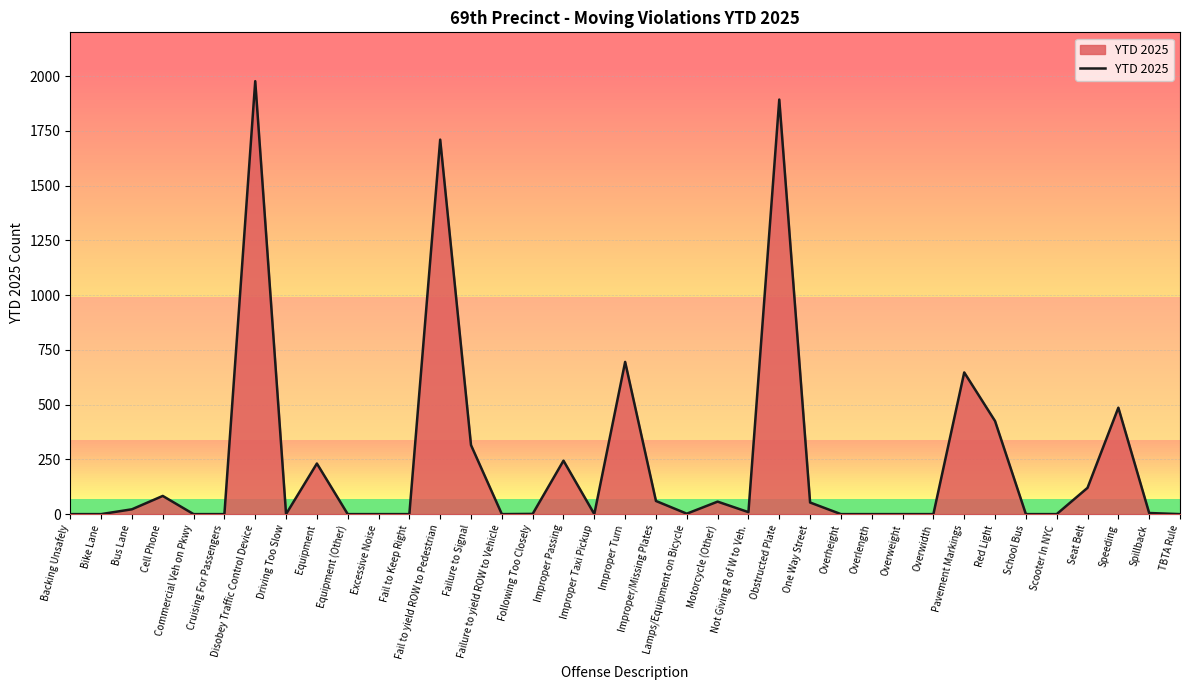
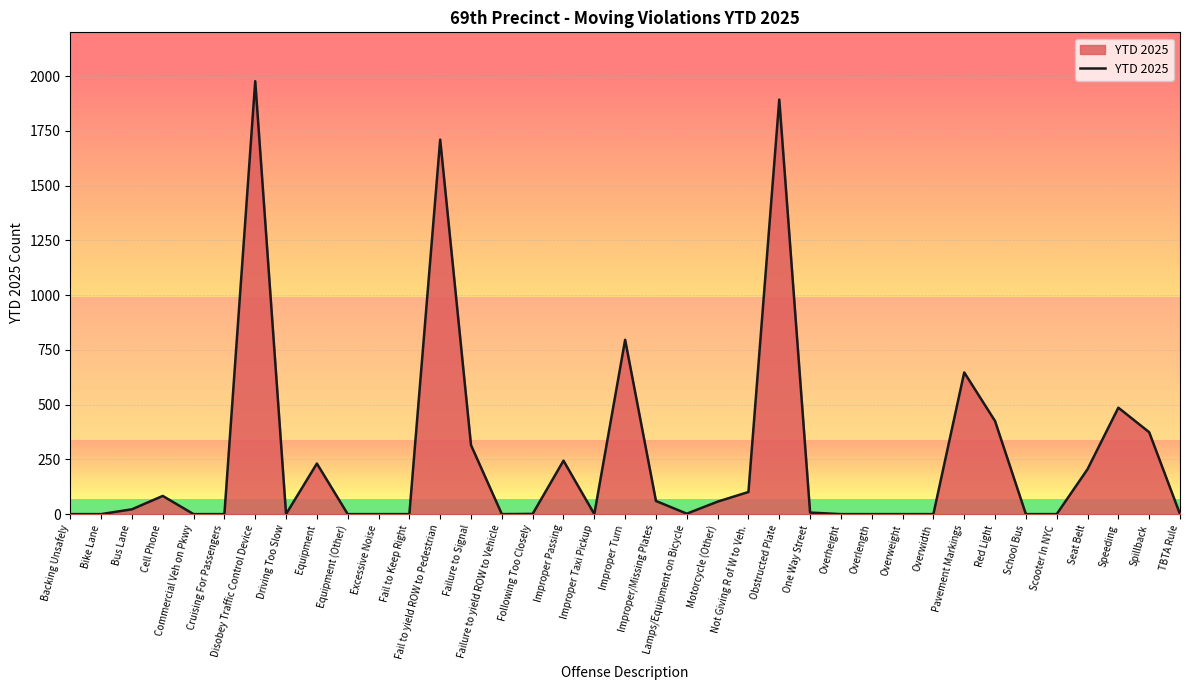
  {
    "Backing Unsafely": 0,
    "Bike Lane": 0,
    "Bus Lane": 20,
    "Cell Phone": 80,
    "Commercial Veh on Pkwy": 0,
    "Cruising For Passengers": 0,
    "Disobey Traffic Control Device": 1980,
    "Driving Too Slow": 0,
    "Equipment": 230,
    "Equipment (Other)": 0,
    "Excessive Noise": 0,
    "Fail to Keep Right": 0,
    "Fail to yield ROW to Pedestrian": 1710,
    "Failure to Signal": 320,
    "Failure to yield ROW to Vehicle": 0,
    "Following Too Closely": 0,
    "Improper Passing": 240,
    "Improper Taxi Pickup": 0,
-   "Improper Turn": 700,
+   "Improper Turn": 800,
    "Improper/Missing Plates": 60,
    "Lamps/Equipment on Bicycle": 0,
    "Motorcycle (Other)": 60,
-   "Not Giving R of W to Veh.": 10,
+   "Not Giving R of W to Veh.": 100,
    "Obstructed Plate": 1890,
-   "One Way Street": 50,
+   "One Way Street": 10,
    "Overheight": 0,
    "Overlength": 0,
    "Overweight": 0,
    "Overwidth": 0,
    "Pavement Markings": 650,
    "Red Light": 430,
    "School Bus": 0,
    "Scooter In NYC": 0,
-   "Seat Belt": 120,
+   "Seat Belt": 210,
    "Speeding": 490,
-   "Spillback": 10,
+   "Spillback": 370,
    "TBTA Rule": 0
  }
